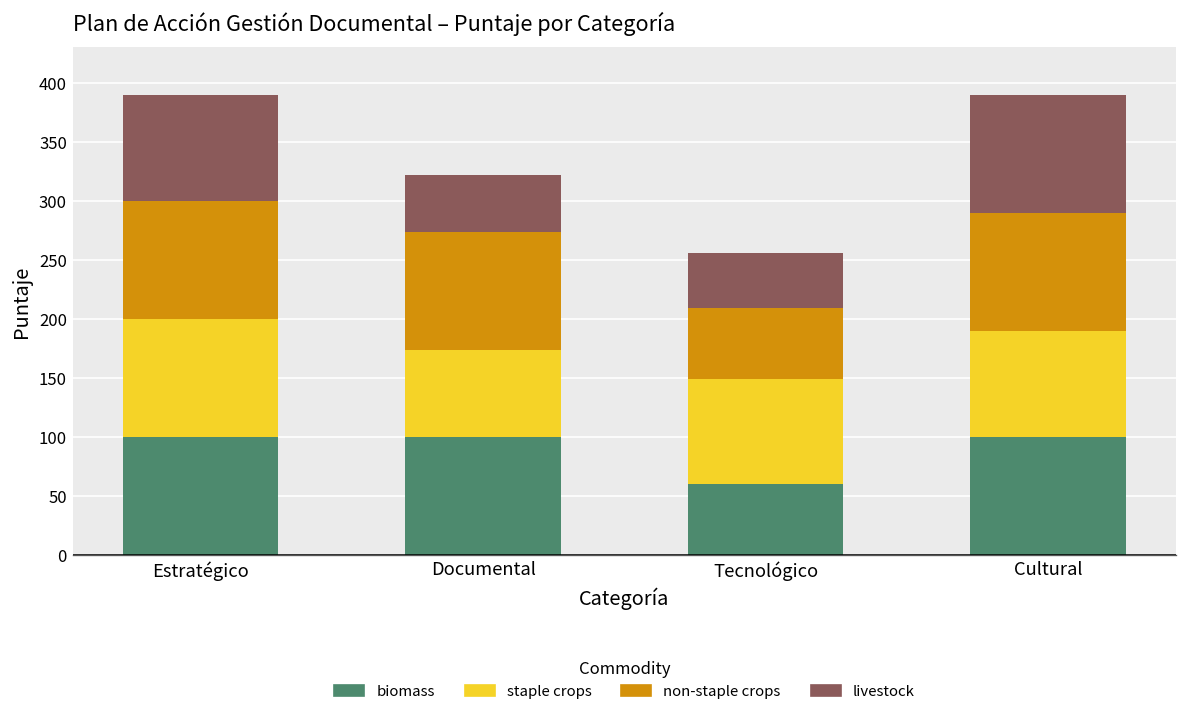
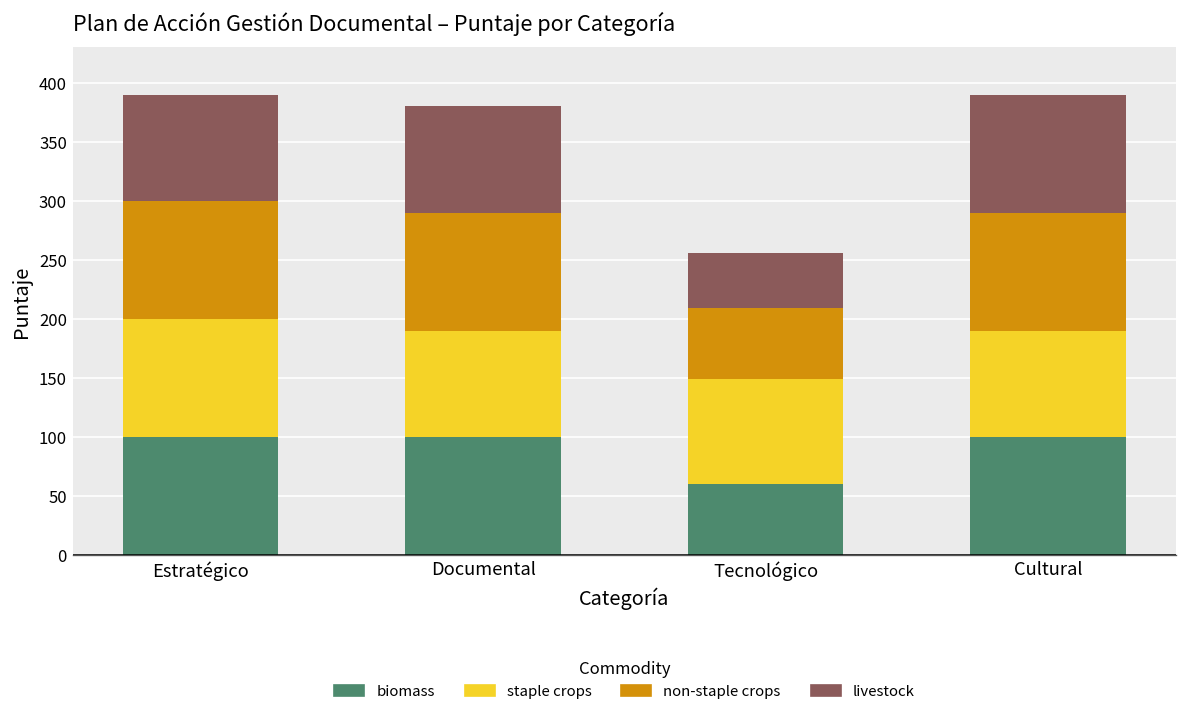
  {
    "staple crops": {
      "Estratégico": 100,
-     "Documental": 70,
+     "Documental": 90,
      "Tecnológico": 90,
      "Cultural": 90
    },
    "non-staple crops": {
      "Estratégico": 100,
      "Documental": 100,
      "Tecnológico": 60,
      "Cultural": 100
    },
    "livestock": {
      "Estratégico": 90,
-     "Documental": 50,
+     "Documental": 90,
      "Tecnológico": 50,
      "Cultural": 100
    }
  }
